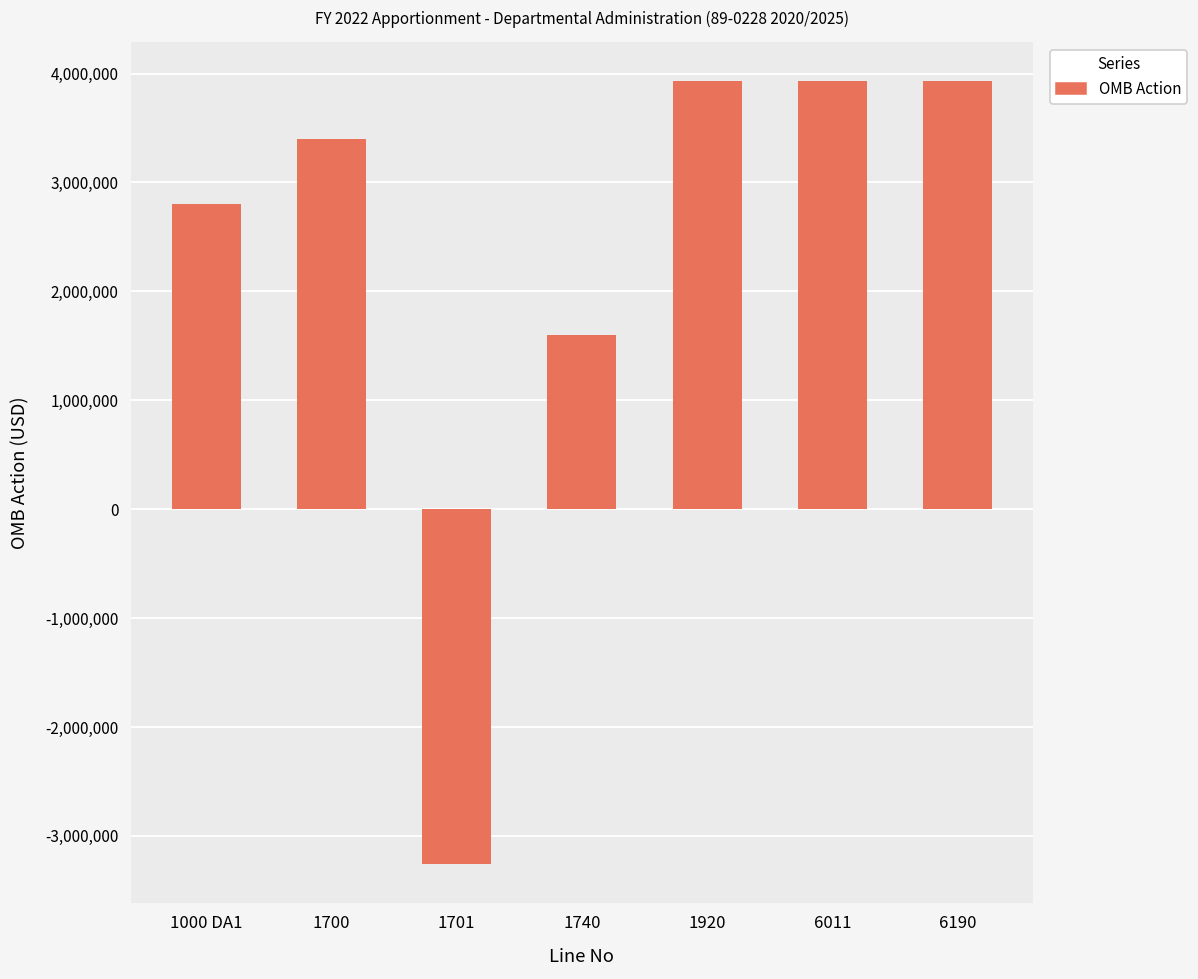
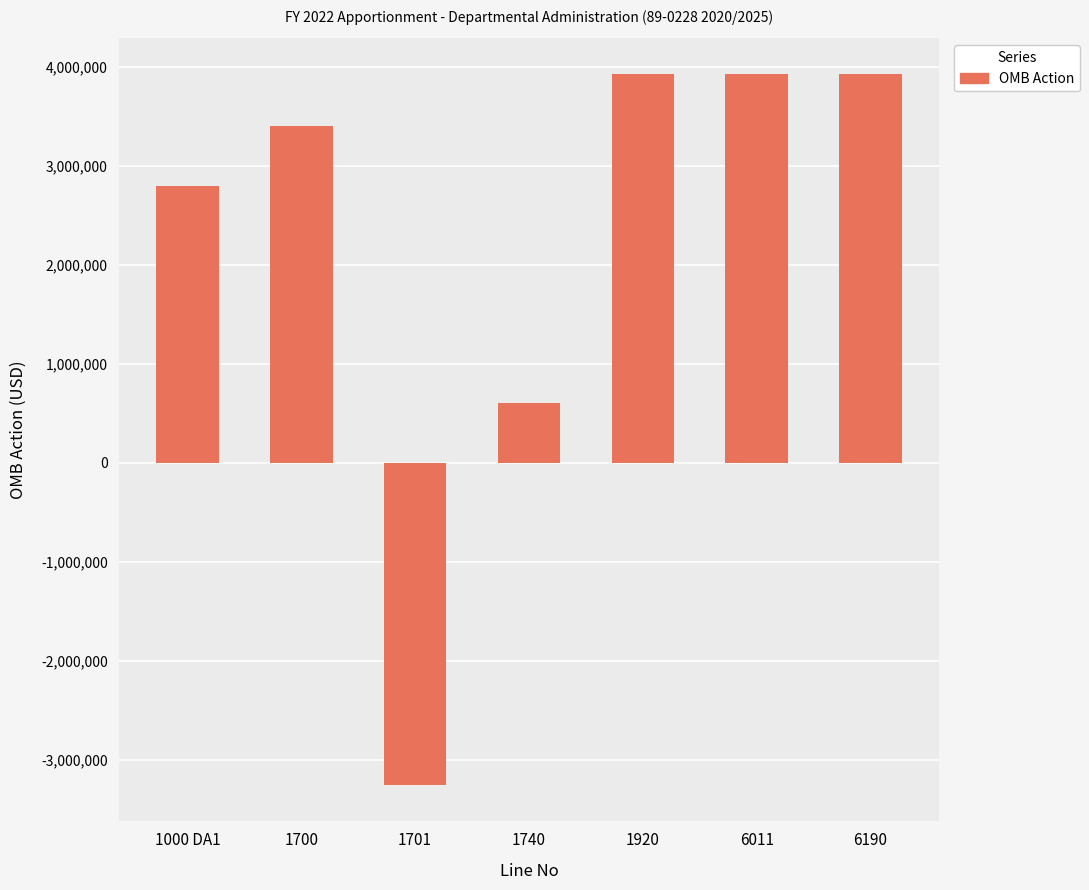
  {
    "1000 DA1": "2,800,000",
    "1700": "3,400,000",
    "1701": "-3,300,000",
-   "1740": "1,600,000",
+   "1740": "600,000",
    "1920": "3,900,000",
    "6011": "3,900,000",
    "6190": "3,900,000"
  }
